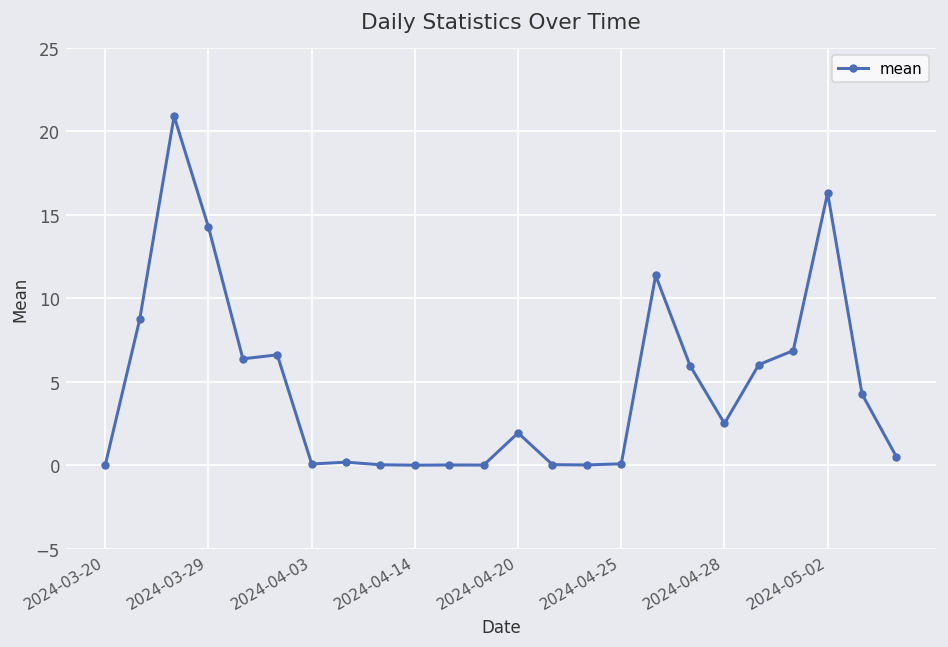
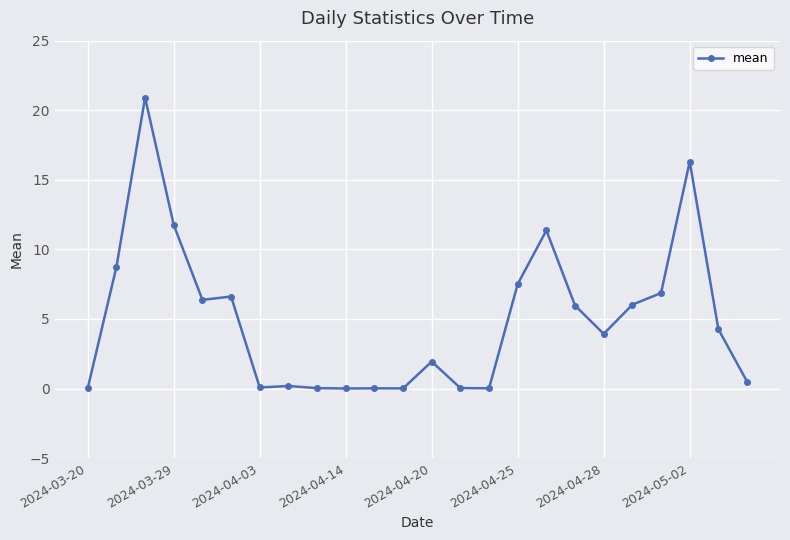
  {
    "2024-03-20": 0.0,
-   "2024-03-29": 14.3,
+   "2024-03-29": 11.8,
    "2024-04-03": 0.1,
    "2024-04-14": 0.0,
    "2024-04-20": 1.9,
-   "2024-04-25": 0.1,
-   "2024-04-28": 2.5,
+   "2024-04-25": 7.5,
+   "2024-04-28": 3.9,
    "2024-05-02": 16.3
  }
